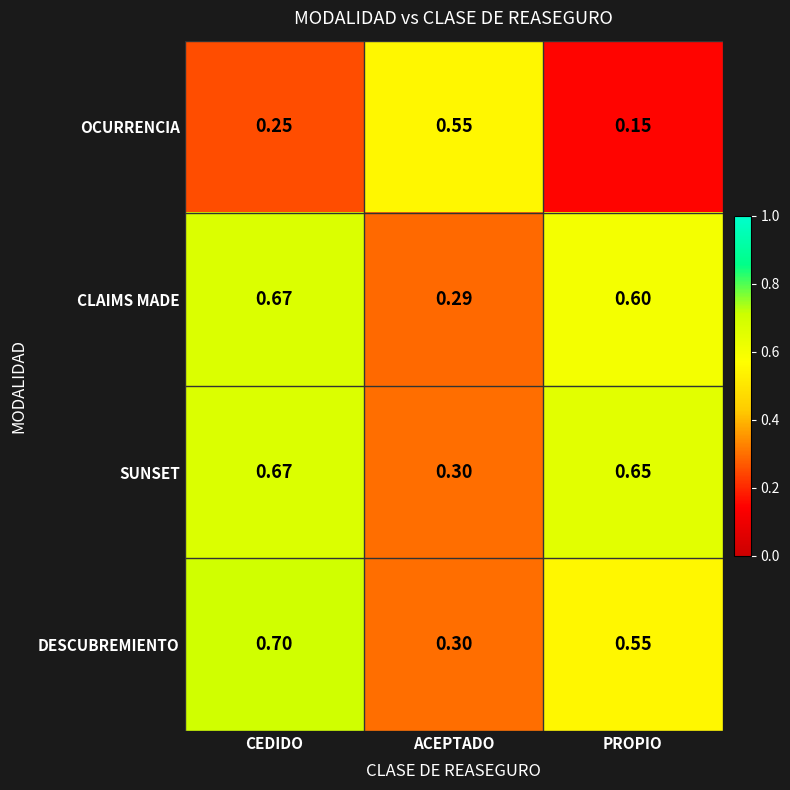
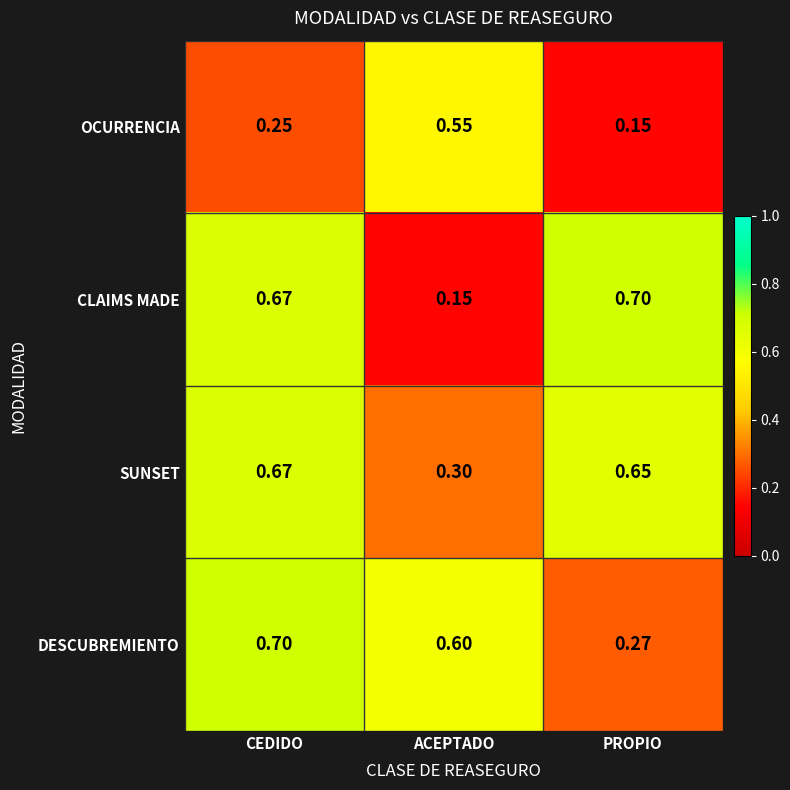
  {
    "OCURRENCIA": {
      "CEDIDO": 0.25,
      "ACEPTADO": 0.55,
      "PROPIO": 0.15
    },
    "CLAIMS MADE": {
      "CEDIDO": 0.67,
-     "ACEPTADO": 0.29,
-     "PROPIO": 0.60
+     "ACEPTADO": 0.15,
+     "PROPIO": 0.70
    },
    "SUNSET": {
      "CEDIDO": 0.67,
      "ACEPTADO": 0.30,
      "PROPIO": 0.65
    },
    "DESCUBREMIENTO": {
      "CEDIDO": 0.70,
-     "ACEPTADO": 0.30,
-     "PROPIO": 0.55
+     "ACEPTADO": 0.60,
+     "PROPIO": 0.27
    }
  }
